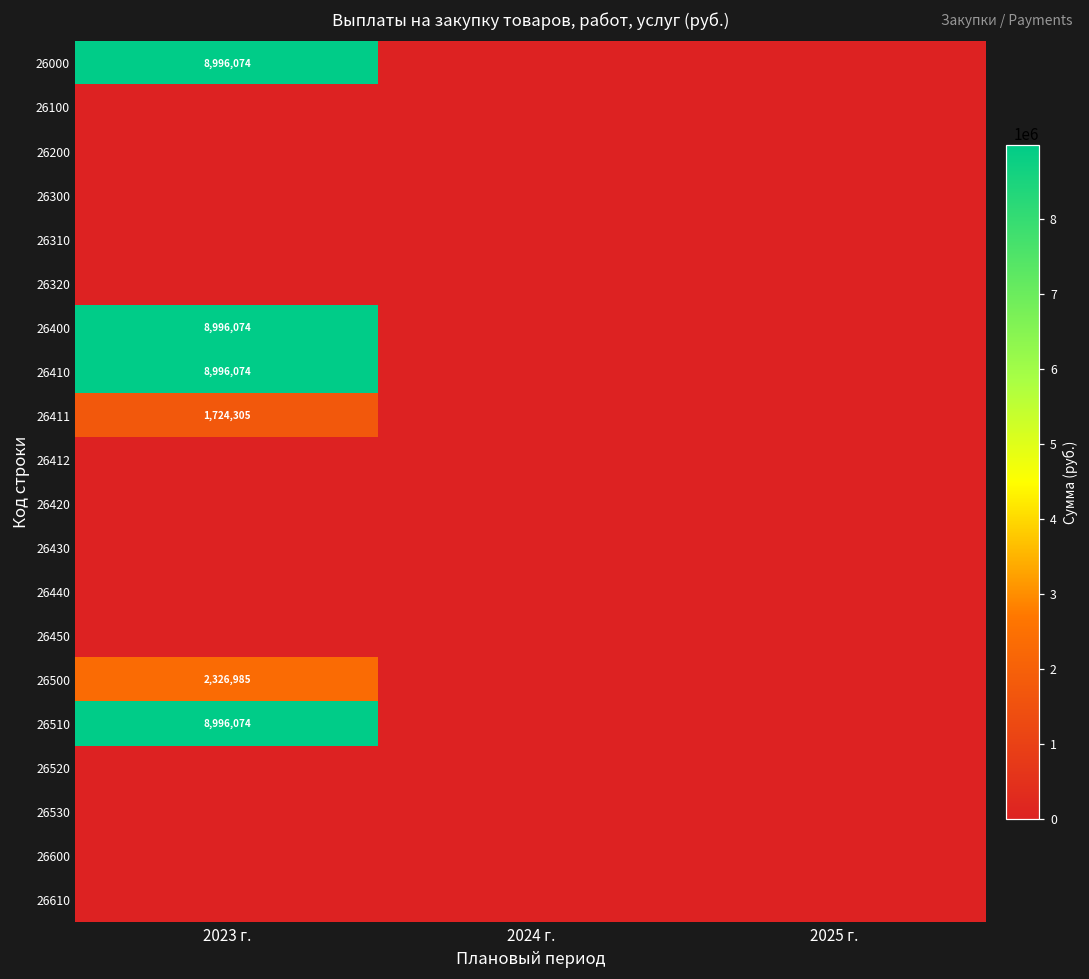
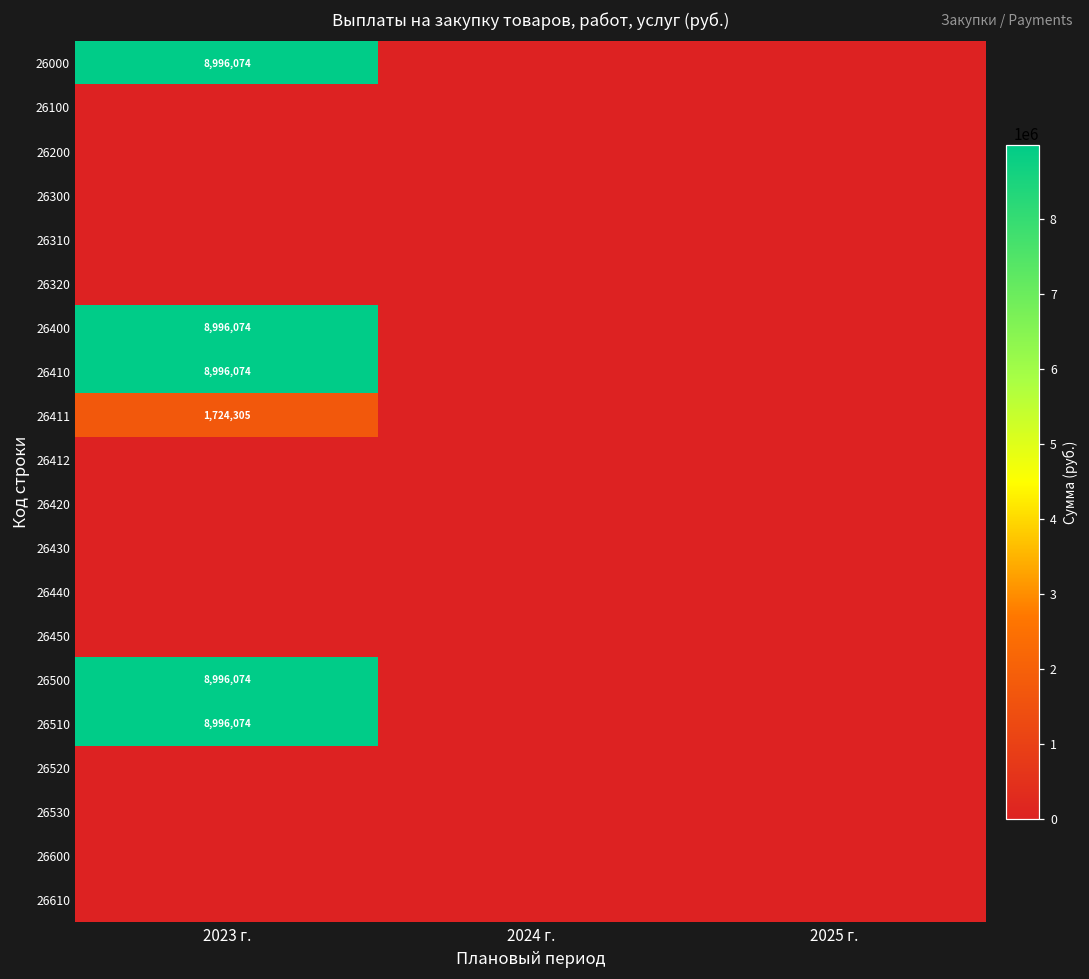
  {
    "26000": {
      "2023 г.": "8,996,074"
    },
    "26400": {
      "2023 г.": "8,996,074"
    },
    "26410": {
      "2023 г.": "8,996,074"
    },
    "26411": {
      "2023 г.": "1,724,305"
    },
    "26500": {
-     "2023 г.": "2,326,985"
+     "2023 г.": "8,996,074"
    },
    "26510": {
      "2023 г.": "8,996,074"
    }
  }
